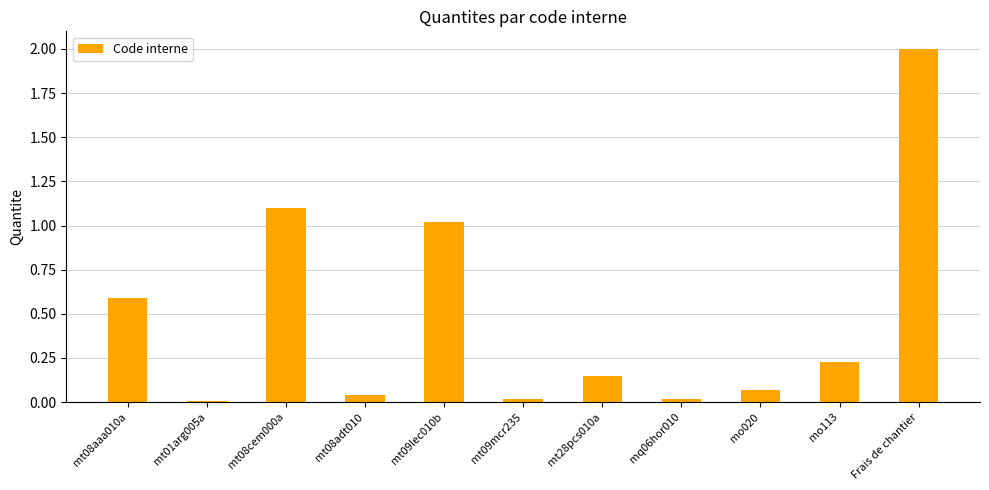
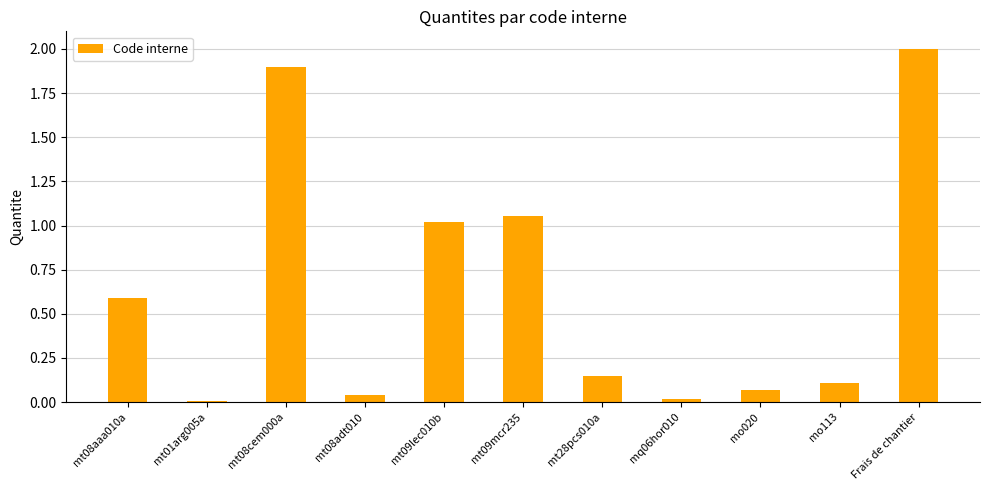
  {
    "mt08aaa010a": 0.59,
-   "mt08cem000a": 1.1,
+   "mt08cem000a": 1.9,
    "mt08adt010": 0.04,
    "mt09lec010b": 1.02,
-   "mt09mcr235": 0.02,
+   "mt09mcr235": 1.06,
    "mt28pcs010a": 0.15,
    "mq06hor010": 0.02,
    "mo020": 0.07,
-   "mo113": 0.22,
+   "mo113": 0.11,
    "Frais de chantier": 2.00
  }
